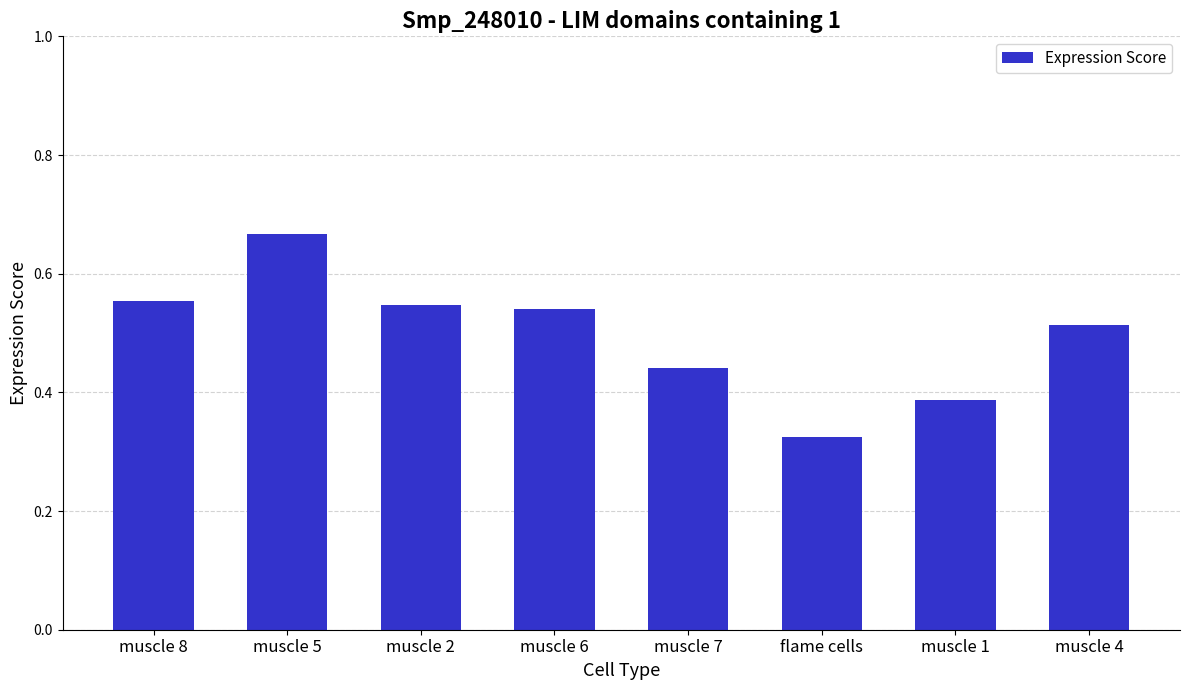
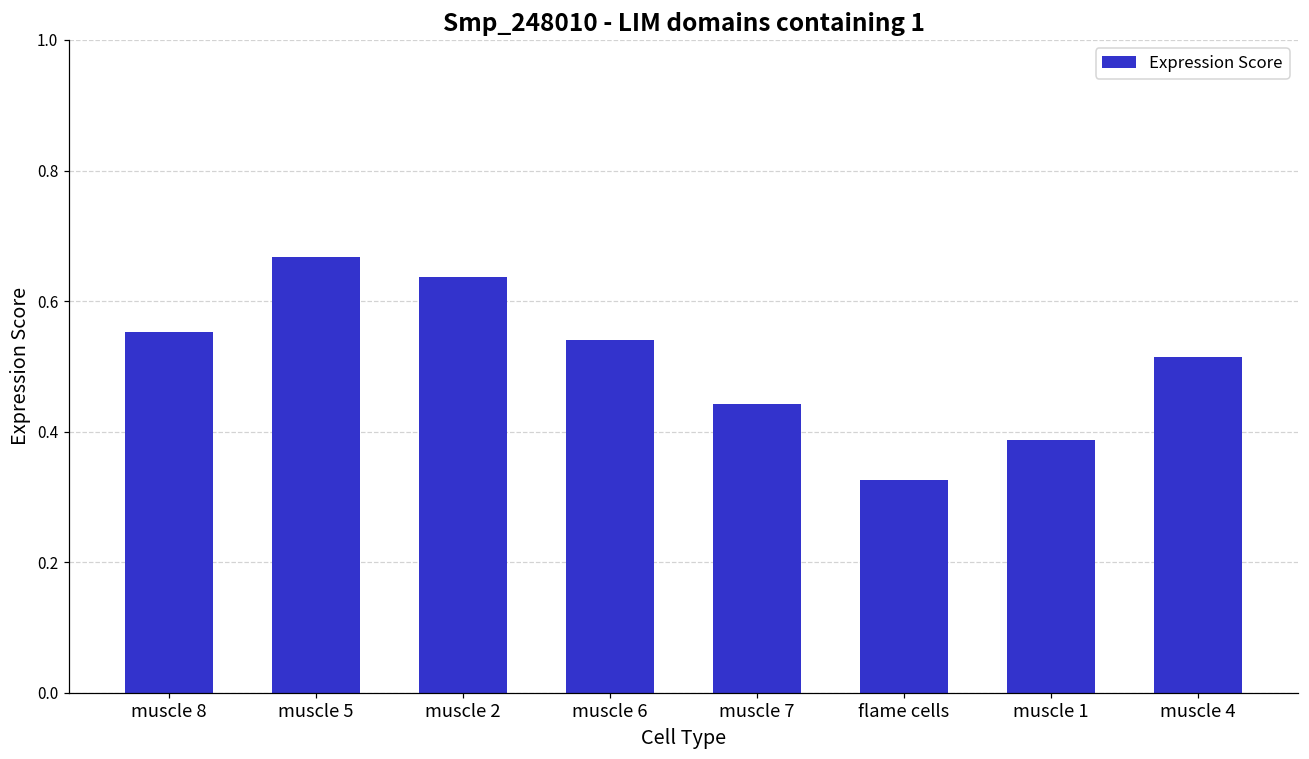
  {
    "muscle 8": 0.55,
    "muscle 5": 0.67,
-   "muscle 2": 0.55,
+   "muscle 2": 0.64,
    "muscle 6": 0.54,
    "muscle 7": 0.44,
    "flame cells": 0.33,
    "muscle 1": 0.39,
    "muscle 4": 0.51
  }
